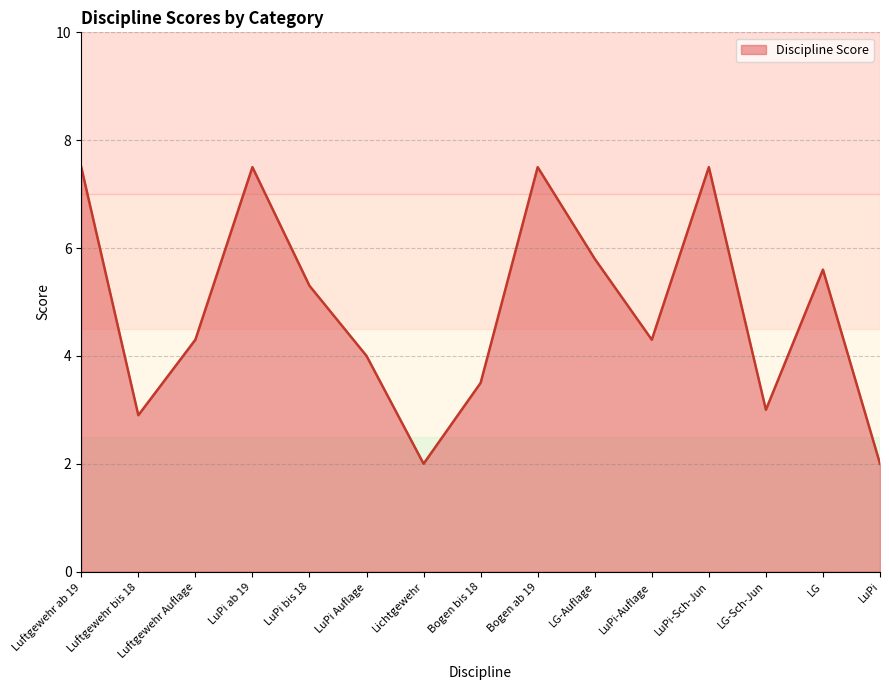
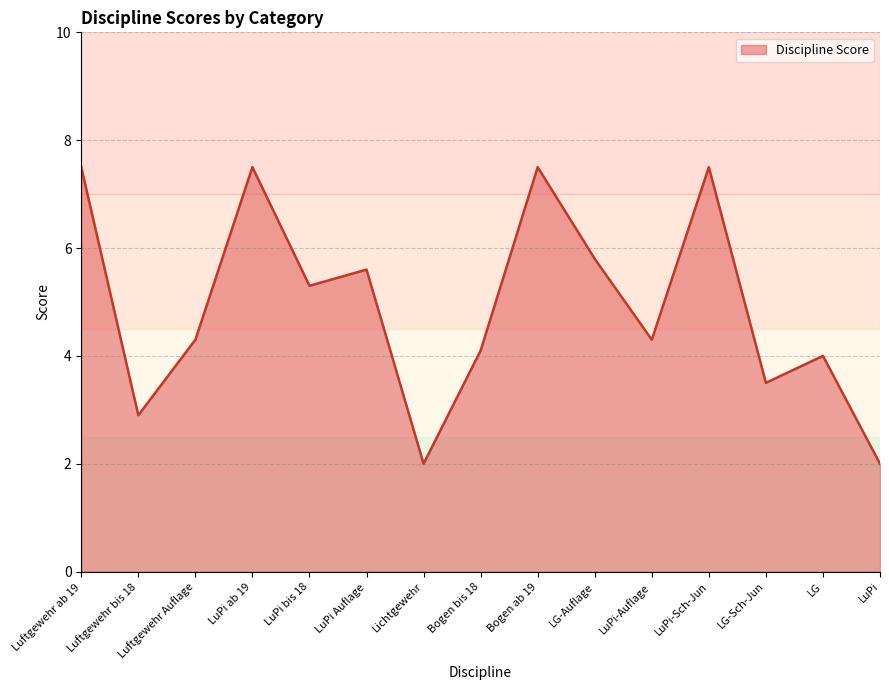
  {
    "Luftgewehr ab 19": 7.5,
    "Luftgewehr bis 18": 2.9,
    "Luftgewehr Auflage": 4.3,
    "LuPi ab 19": 7.5,
    "LuPi bis 18": 5.3,
-   "LuPi Auflage": 4.0,
+   "LuPi Auflage": 5.6,
    "Lichtgewehr": 2.0,
-   "Bogen bis 18": 3.5,
+   "Bogen bis 18": 4.1,
    "Bogen ab 19": 7.5,
    "LG-Auflage": 5.8,
    "LuPi-Auflage": 4.3,
    "LuPi-Sch-Jun": 7.5,
-   "LG-Sch-Jun": 3.0,
-   "LG": 5.6,
+   "LG-Sch-Jun": 3.5,
+   "LG": 4.0,
    "LuPi": 2.0
  }
